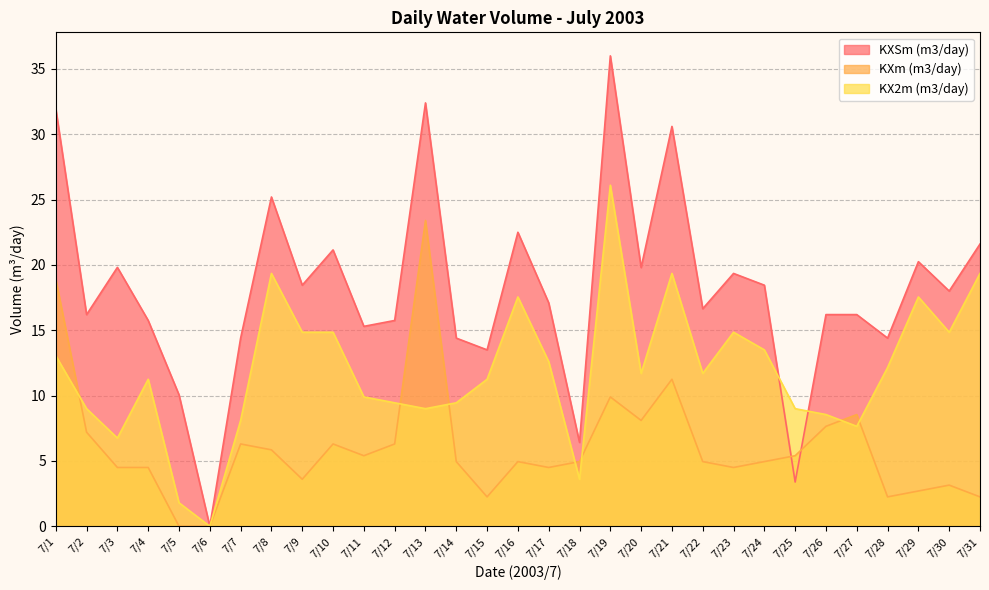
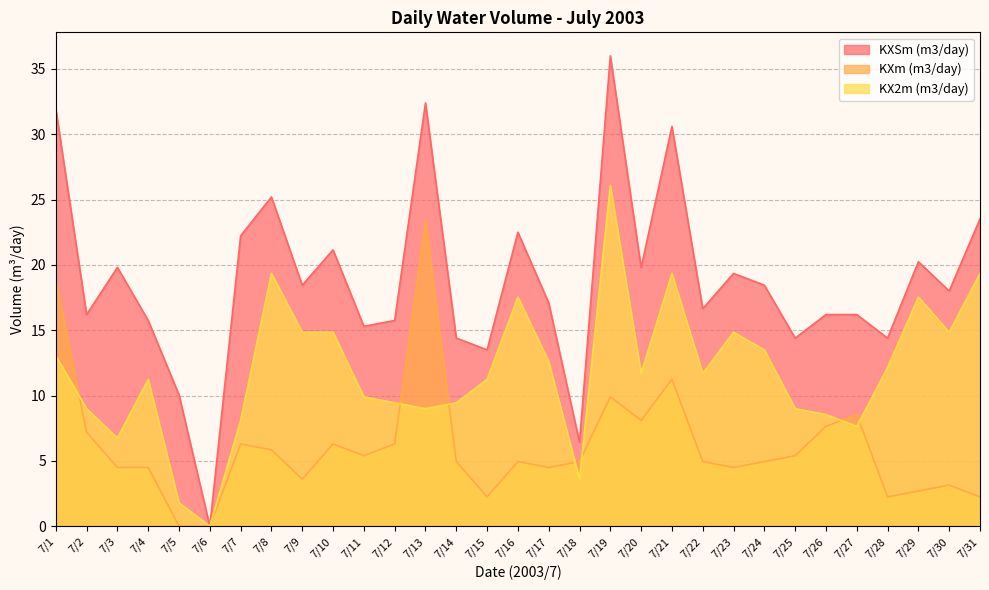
  {
    "KXSm (m3/day)": {
      "7/1": 31.9,
      "7/2": 16.2,
      "7/3": 19.8,
      "7/4": 15.7,
      "7/5": 10.1,
-     "7/7": 14.4,
+     "7/7": 22.2,
      "7/8": 25.2,
      "7/9": 18.4,
      "7/10": 21.1,
      "7/11": 15.3,
      "7/12": 15.7,
      "7/13": 32.4,
      "7/14": 14.4,
      "7/15": 13.5,
      "7/16": 22.5,
      "7/17": 17.1,
      "7/18": 6.4,
      "7/19": 36.0,
      "7/20": 19.8,
      "7/21": 30.6,
      "7/22": 16.6,
      "7/23": 19.3,
      "7/24": 18.4,
-     "7/25": 3.4,
+     "7/25": 14.4,
      "7/26": 16.2,
      "7/27": 16.2,
      "7/28": 14.4,
      "7/29": 20.2,
      "7/30": 18.0,
-     "7/31": 21.6
+     "7/31": 23.5
    }
  }
